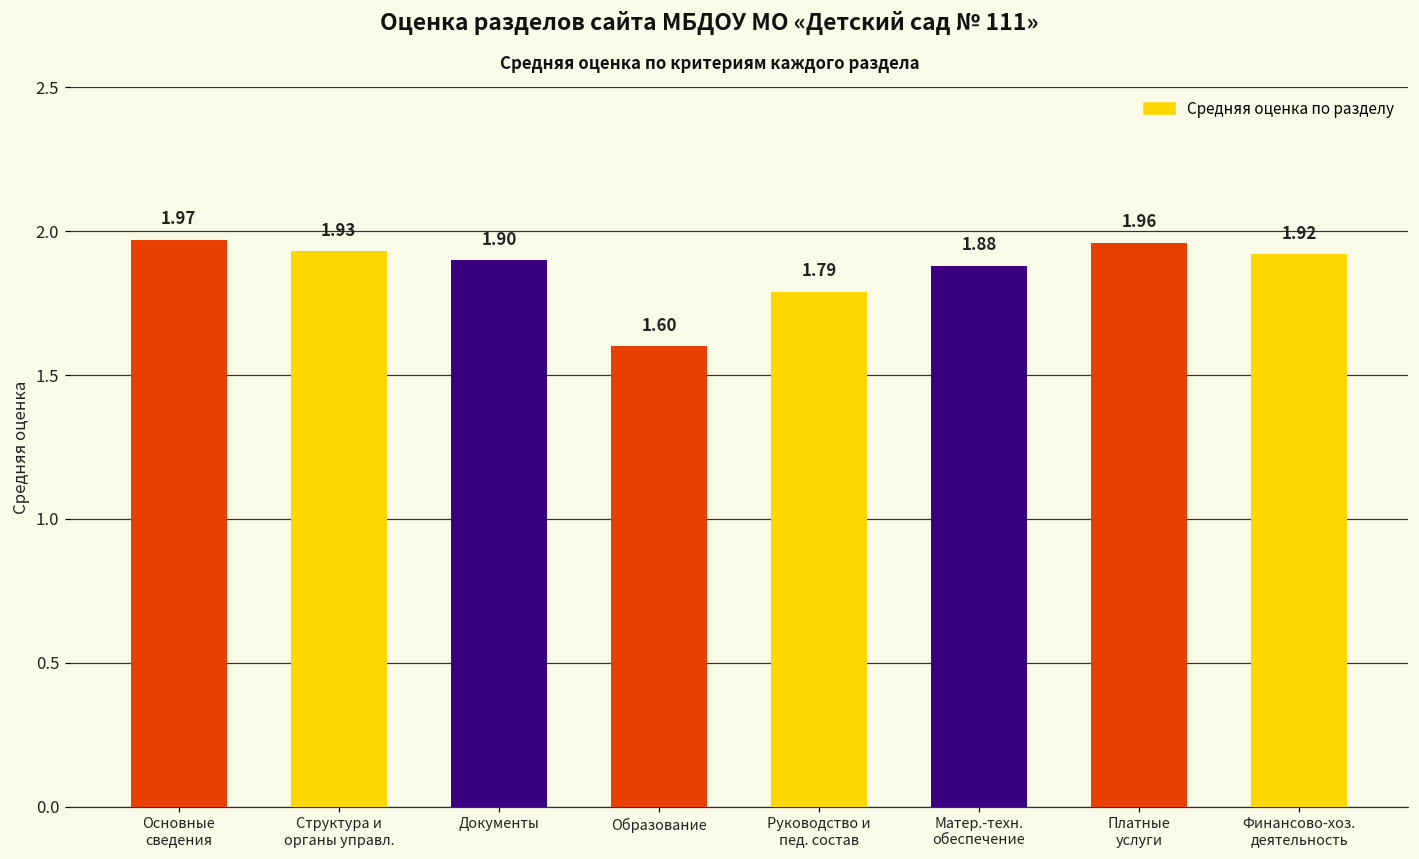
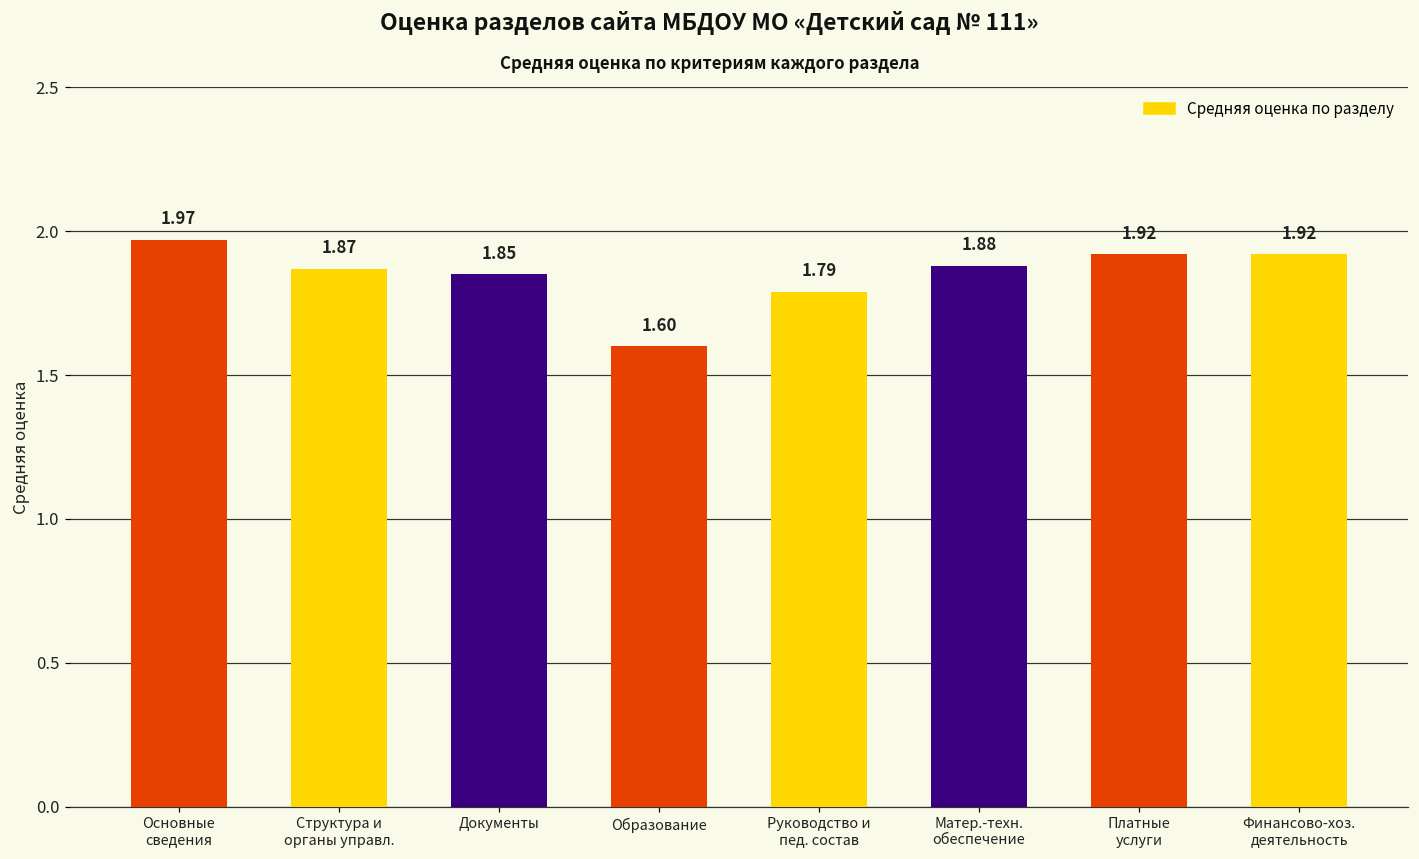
  {
    "Основные сведения": 1.97,
-   "Структура и органы управл.": 1.93,
-   "Документы": 1.90,
+   "Структура и органы управл.": 1.87,
+   "Документы": 1.85,
    "Образование": 1.60,
    "Руководство и пед. состав": 1.79,
    "Матер.-техн. обеспечение": 1.88,
-   "Платные услуги": 1.96,
+   "Платные услуги": 1.92,
    "Финансово-хоз. деятельность": 1.92
  }
